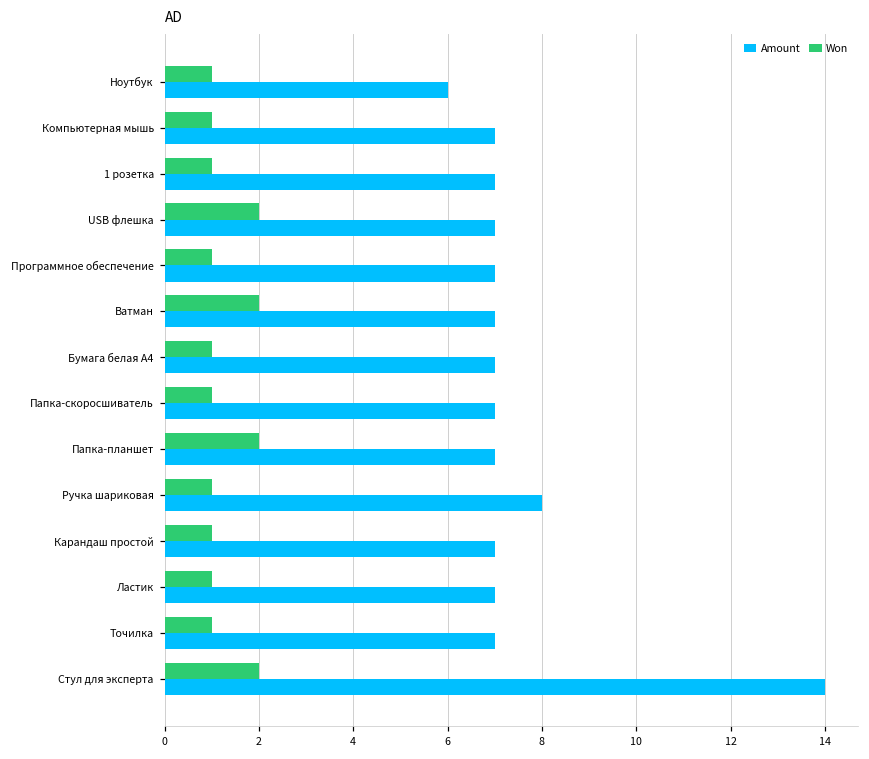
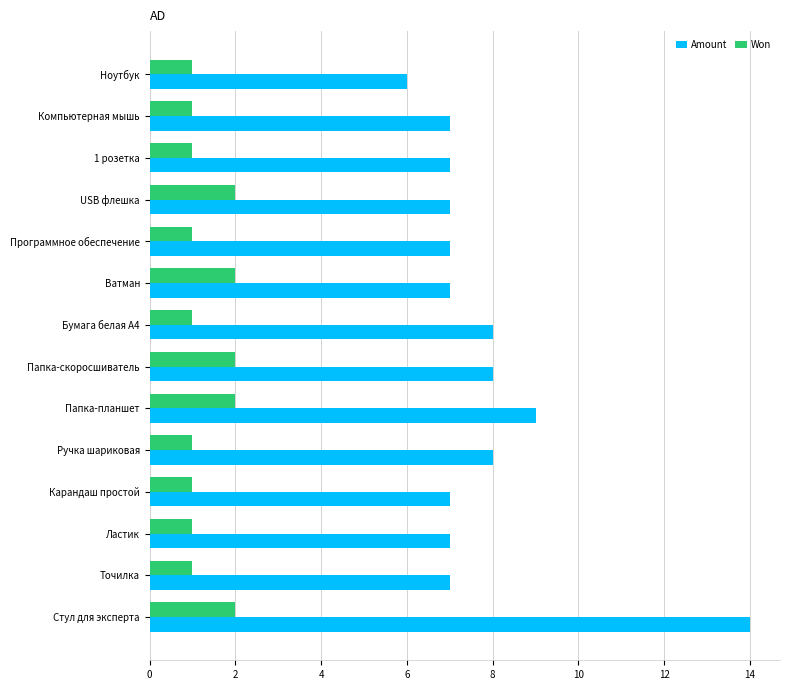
  {
    "Amount": {
      "Ноутбук": 6,
      "Компьютерная мышь": 7,
      "1 розетка": 7,
      "USB флешка": 7,
      "Программное обеспечение": 7,
      "Ватман": 7,
-     "Бумага белая А4": 7,
-     "Папка-скоросшиватель": 7,
-     "Папка-планшет": 7,
+     "Бумага белая А4": 8,
+     "Папка-скоросшиватель": 8,
+     "Папка-планшет": 9,
      "Ручка шариковая": 8,
      "Карандаш простой": 7,
      "Ластик": 7,
      "Точилка": 7,
      "Стул для эксперта": 14
    },
    "Won": {
      "Ноутбук": 1,
      "Компьютерная мышь": 1,
      "1 розетка": 1,
      "USB флешка": 2,
      "Программное обеспечение": 1,
      "Ватман": 2,
      "Бумага белая А4": 1,
-     "Папка-скоросшиватель": 1,
+     "Папка-скоросшиватель": 2,
      "Папка-планшет": 2,
      "Ручка шариковая": 1,
      "Карандаш простой": 1,
      "Ластик": 1,
      "Точилка": 1,
      "Стул для эксперта": 2
    }
  }
